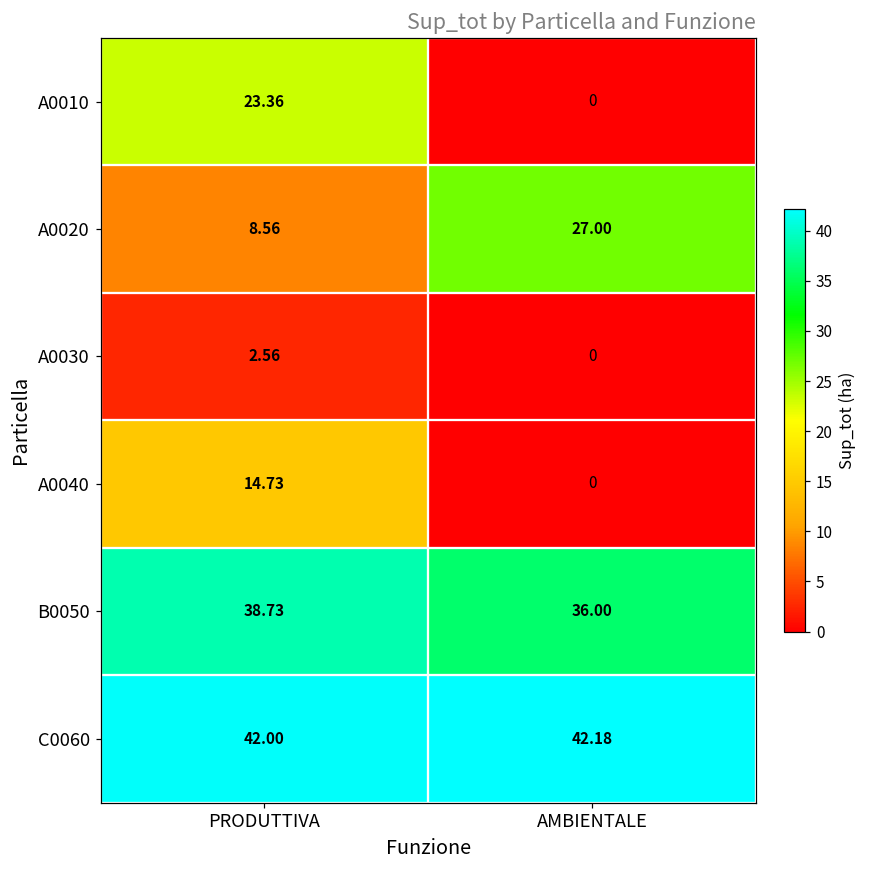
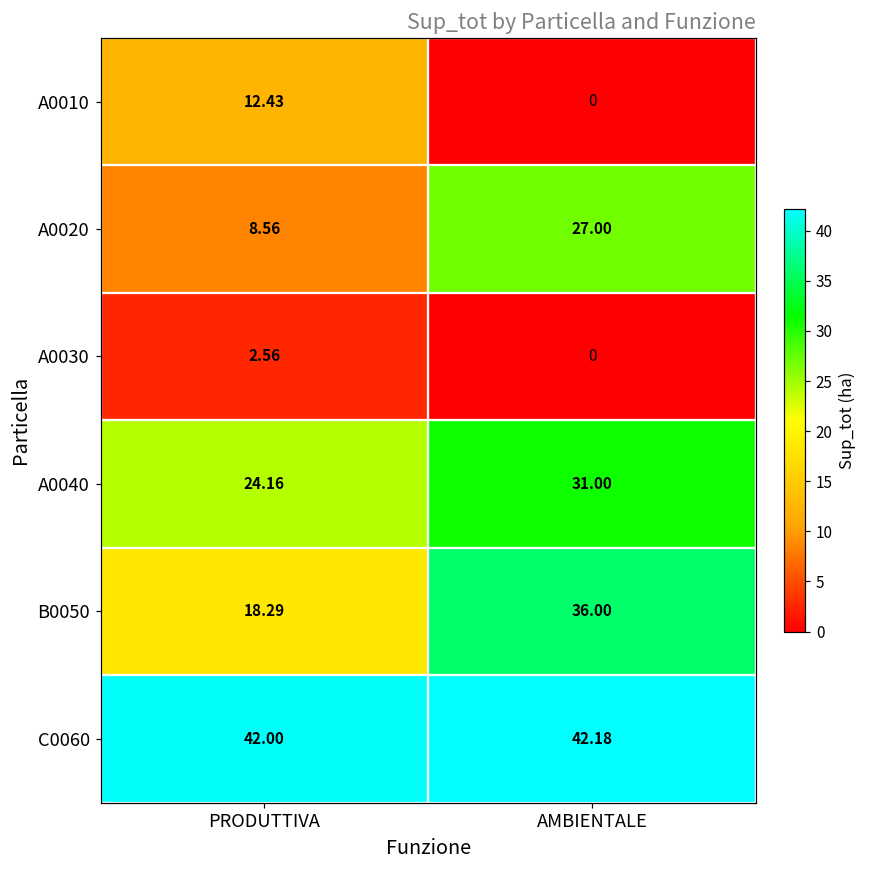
  {
    "A0010": {
-     "PRODUTTIVA": 23.36,
+     "PRODUTTIVA": 12.43,
      "AMBIENTALE": 0
    },
    "A0020": {
      "PRODUTTIVA": 8.56,
      "AMBIENTALE": 27.00
    },
    "A0030": {
      "PRODUTTIVA": 2.56,
      "AMBIENTALE": 0
    },
    "A0040": {
-     "PRODUTTIVA": 14.73,
-     "AMBIENTALE": 0
+     "PRODUTTIVA": 24.16,
+     "AMBIENTALE": 31.00
    },
    "B0050": {
-     "PRODUTTIVA": 38.73,
+     "PRODUTTIVA": 18.29,
      "AMBIENTALE": 36.00
    },
    "C0060": {
      "PRODUTTIVA": 42.00,
      "AMBIENTALE": 42.18
    }
  }
